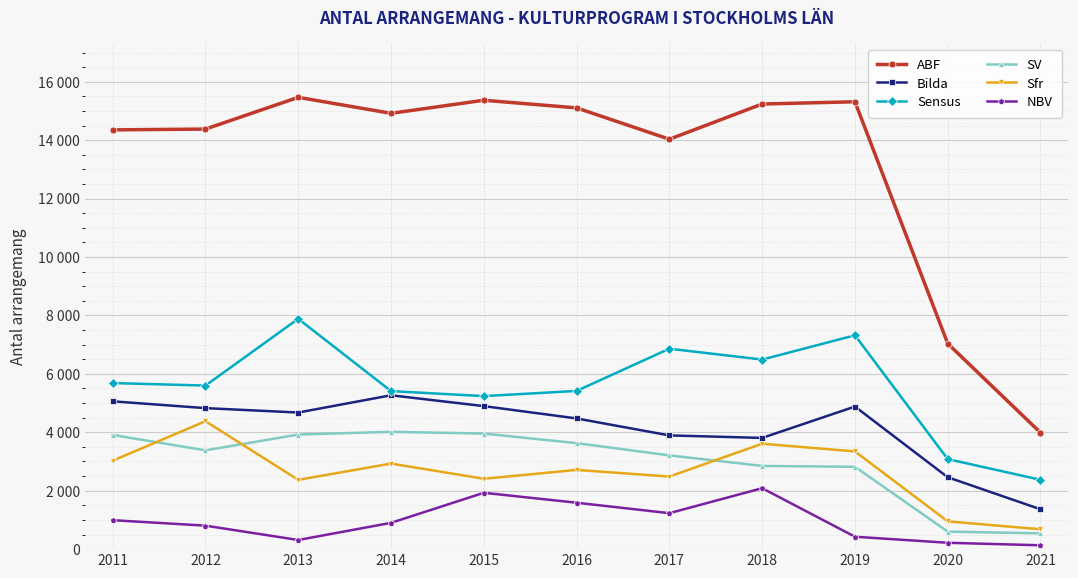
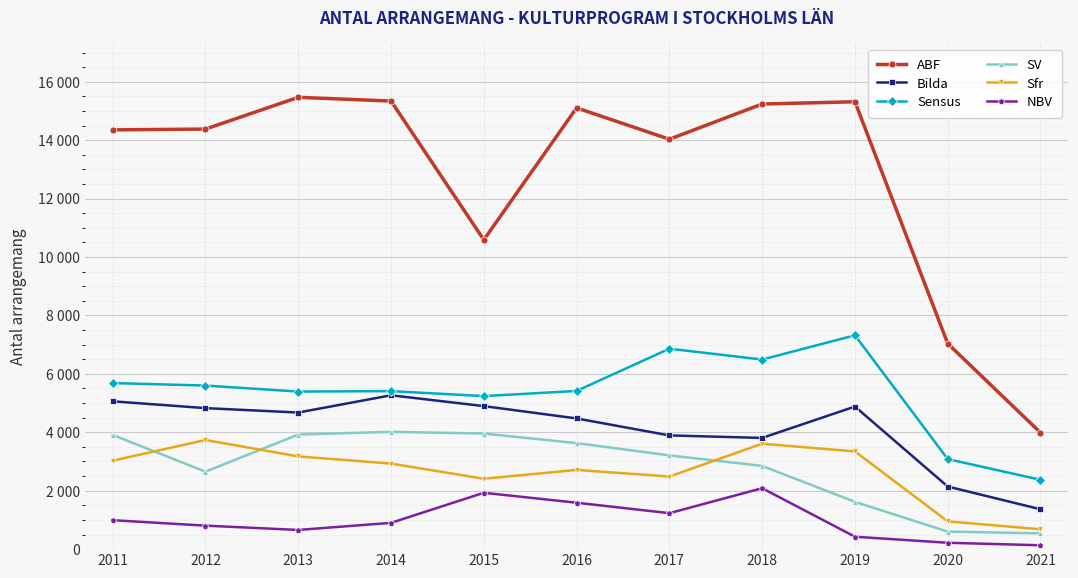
  {
    "ABF": {
      "2011": 14400,
      "2012": 14400,
      "2013": 15500,
-     "2014": 14900,
-     "2015": 15400,
+     "2014": 15300,
+     "2015": 10600,
      "2016": 15100,
      "2017": 14000,
      "2018": 15200,
      "2019": 15300,
      "2020": 7000,
      "2021": 4000
    },
    "Bilda": {
      "2011": 5100,
      "2012": 4800,
      "2013": 4700,
      "2014": 5300,
      "2015": 4900,
      "2016": 4500,
      "2017": 3900,
      "2018": 3800,
      "2019": 4900,
-     "2020": 2500,
+     "2020": 2100,
      "2021": 1400
    },
    "Sensus": {
      "2011": 5700,
      "2012": 5600,
-     "2013": 7900,
+     "2013": 5400,
      "2014": 5400,
      "2015": 5200,
      "2016": 5400,
      "2017": 6900,
      "2018": 6500,
      "2019": 7300,
      "2020": 3100,
      "2021": 2400
    },
    "SV": {
      "2011": 3900,
-     "2012": 3400,
+     "2012": 2700,
      "2013": 3900,
      "2014": 4000,
      "2015": 4000,
      "2016": 3600,
      "2017": 3200,
      "2018": 2800,
-     "2019": 2800,
+     "2019": 1600,
      "2020": 600,
      "2021": 500
    },
    "Sfr": {
      "2011": 3000,
-     "2012": 4400,
-     "2013": 2400,
+     "2012": 3700,
+     "2013": 3200,
      "2014": 2900,
      "2015": 2400,
      "2016": 2700,
      "2017": 2500,
      "2018": 3600,
      "2019": 3300,
      "2020": 1000,
      "2021": 700
    },
    "NBV": {
      "2011": 1000,
      "2012": 800,
-     "2013": 300,
+     "2013": 700,
      "2014": 900,
      "2015": 1900,
      "2016": 1600,
      "2017": 1200,
      "2018": 2100,
      "2019": 400,
      "2020": 200,
      "2021": 100
    }
  }
